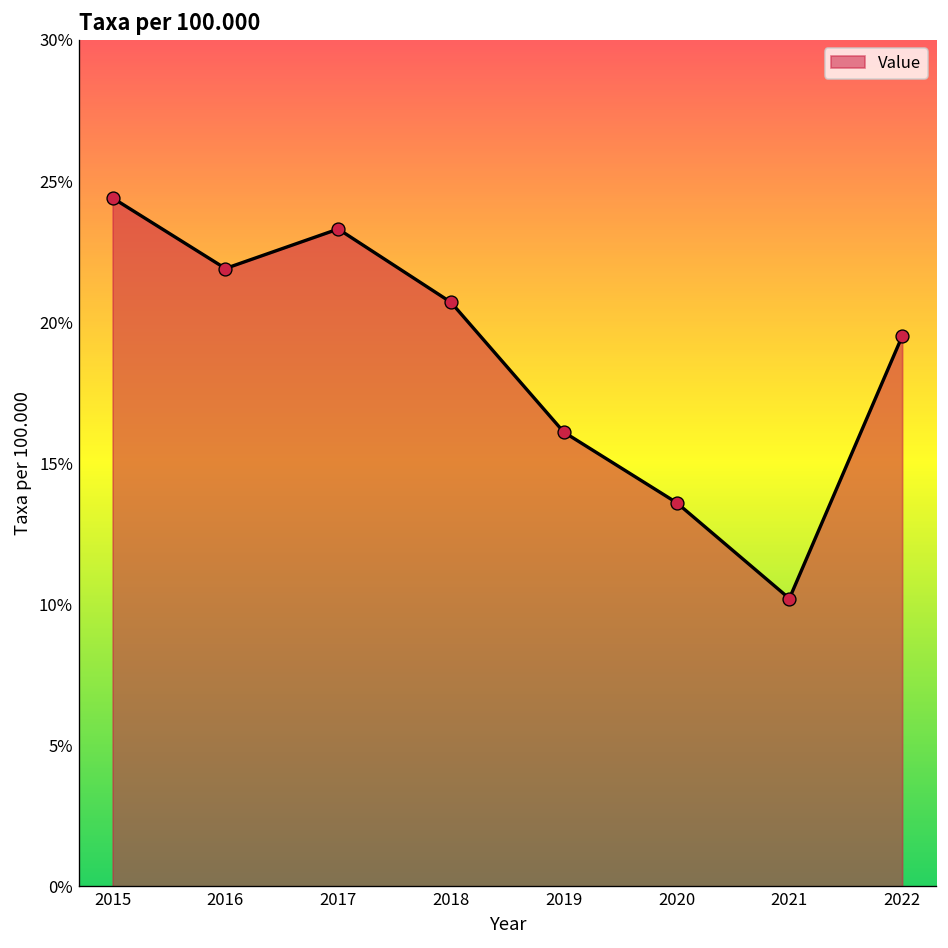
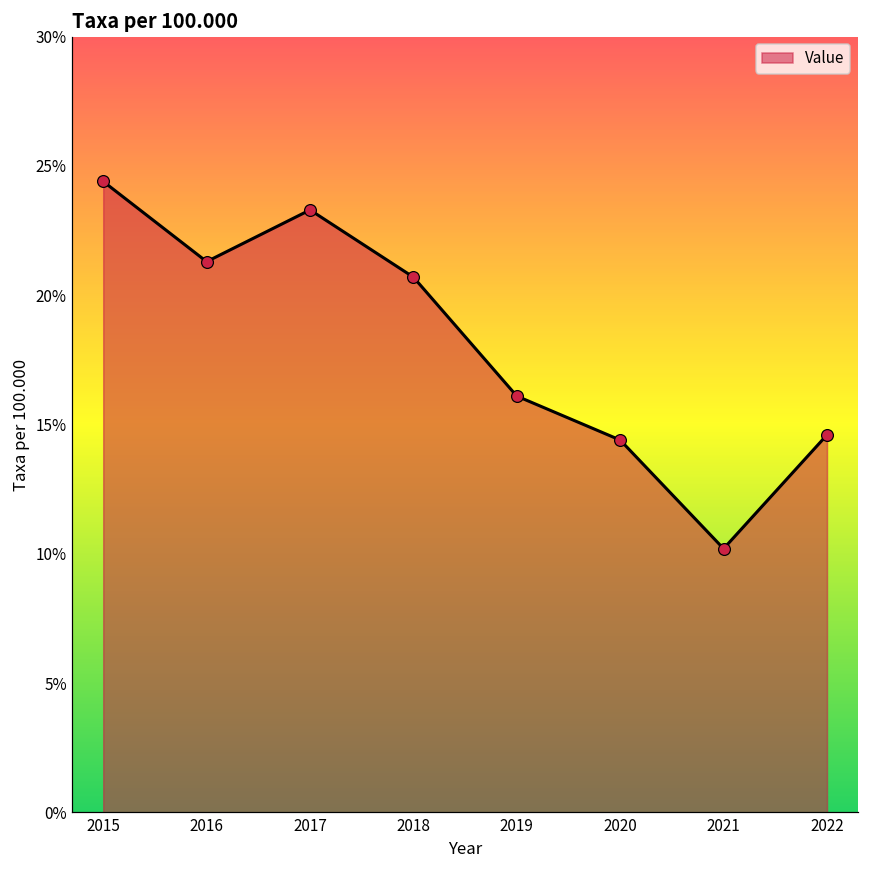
  {
    "2015": "24.4%",
-   "2016": "21.9%",
+   "2016": "21.3%",
    "2017": "23.3%",
    "2018": "20.7%",
    "2019": "16.1%",
-   "2020": "13.6%",
+   "2020": "14.4%",
    "2021": "10.2%",
-   "2022": "19.5%"
+   "2022": "14.6%"
  }
